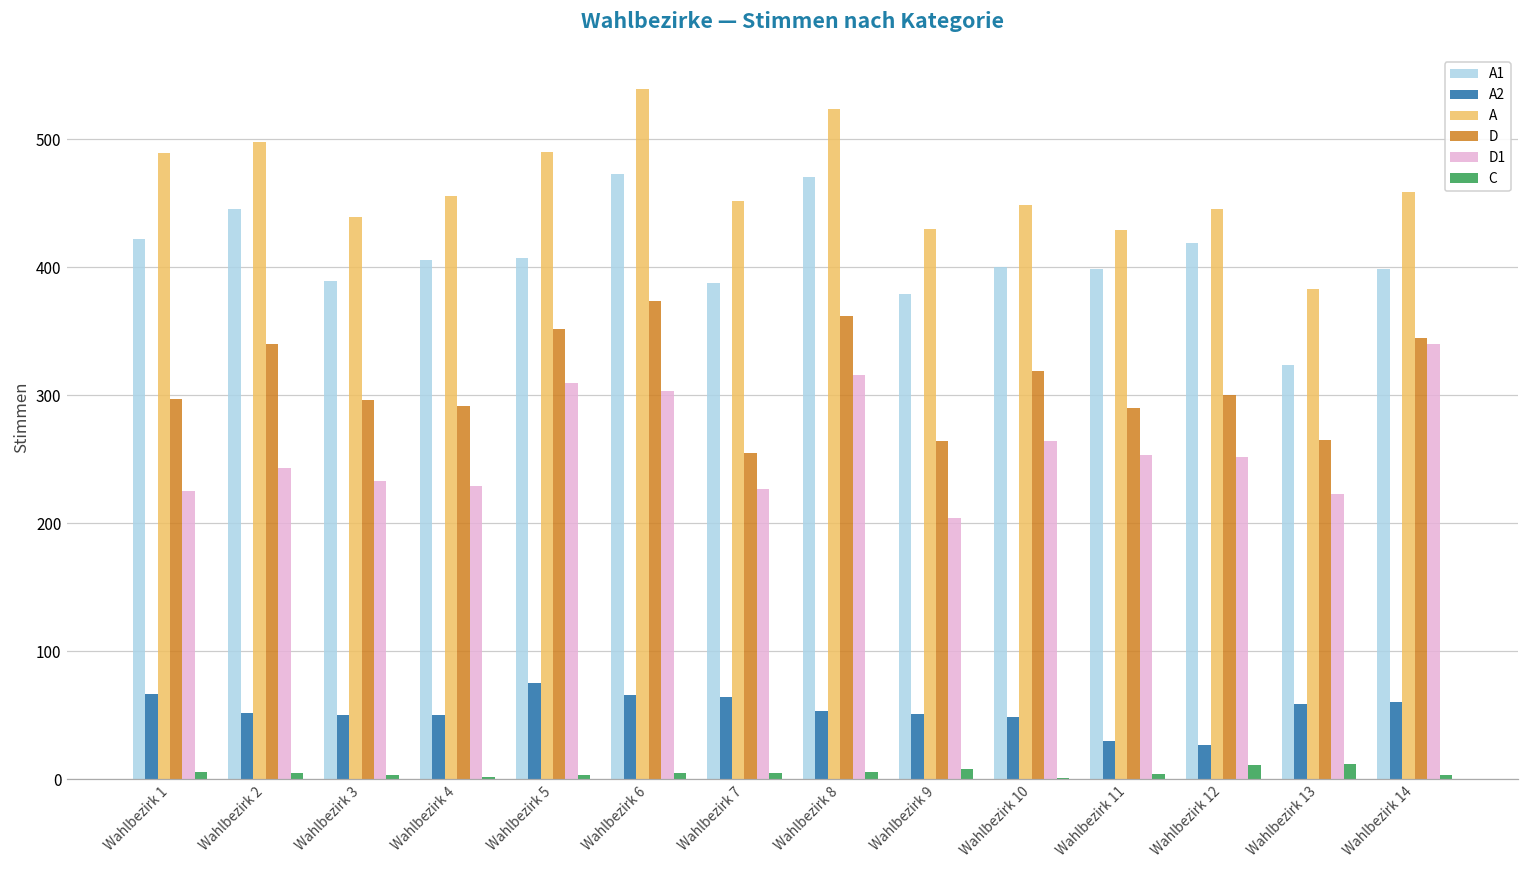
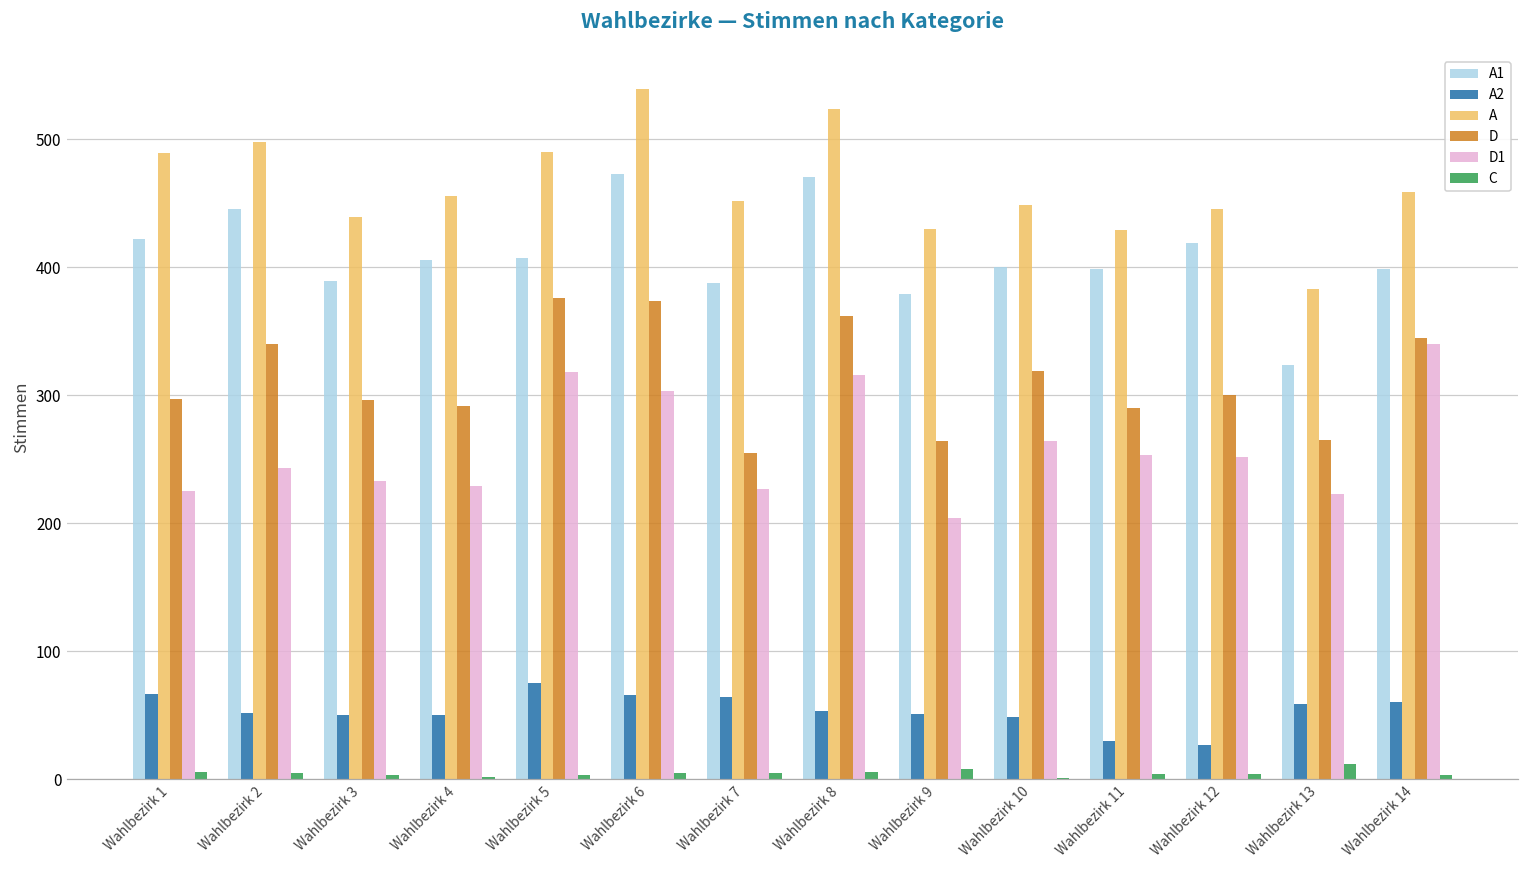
  {
    "A1": {
      "Wahlbezirk 1": 422,
      "Wahlbezirk 2": 446,
      "Wahlbezirk 3": 389,
      "Wahlbezirk 4": 406,
      "Wahlbezirk 5": 407,
      "Wahlbezirk 6": 473,
      "Wahlbezirk 7": 388,
      "Wahlbezirk 8": 471,
      "Wahlbezirk 9": 379,
      "Wahlbezirk 10": 400,
      "Wahlbezirk 11": 399,
      "Wahlbezirk 12": 419,
      "Wahlbezirk 13": 324,
      "Wahlbezirk 14": 399
    },
    "A2": {
      "Wahlbezirk 1": 67,
      "Wahlbezirk 2": 52,
      "Wahlbezirk 3": 50,
      "Wahlbezirk 4": 50,
      "Wahlbezirk 5": 75,
      "Wahlbezirk 6": 66,
      "Wahlbezirk 7": 64,
      "Wahlbezirk 8": 53,
      "Wahlbezirk 9": 51,
      "Wahlbezirk 10": 49,
      "Wahlbezirk 11": 30,
      "Wahlbezirk 12": 27,
      "Wahlbezirk 13": 59,
      "Wahlbezirk 14": 60
    },
    "A": {
      "Wahlbezirk 1": 489,
      "Wahlbezirk 2": 498,
      "Wahlbezirk 3": 439,
      "Wahlbezirk 4": 456,
      "Wahlbezirk 5": 490,
      "Wahlbezirk 6": 539,
      "Wahlbezirk 7": 452,
      "Wahlbezirk 8": 524,
      "Wahlbezirk 9": 430,
      "Wahlbezirk 10": 449,
      "Wahlbezirk 11": 429,
      "Wahlbezirk 12": 446,
      "Wahlbezirk 13": 383,
      "Wahlbezirk 14": 459
    },
    "D": {
      "Wahlbezirk 1": 297,
      "Wahlbezirk 2": 340,
      "Wahlbezirk 3": 296,
      "Wahlbezirk 4": 292,
-     "Wahlbezirk 5": 352,
+     "Wahlbezirk 5": 376,
      "Wahlbezirk 6": 374,
      "Wahlbezirk 7": 255,
      "Wahlbezirk 8": 362,
      "Wahlbezirk 9": 264,
      "Wahlbezirk 10": 319,
      "Wahlbezirk 11": 290,
      "Wahlbezirk 12": 300,
      "Wahlbezirk 13": 265,
      "Wahlbezirk 14": 345
    },
    "D1": {
      "Wahlbezirk 1": 225,
      "Wahlbezirk 2": 243,
      "Wahlbezirk 3": 233,
      "Wahlbezirk 4": 229,
-     "Wahlbezirk 5": 310,
+     "Wahlbezirk 5": 318,
      "Wahlbezirk 6": 303,
      "Wahlbezirk 7": 227,
      "Wahlbezirk 8": 316,
      "Wahlbezirk 9": 204,
      "Wahlbezirk 10": 264,
      "Wahlbezirk 11": 253,
      "Wahlbezirk 12": 252,
      "Wahlbezirk 13": 223,
      "Wahlbezirk 14": 340
    },
    "C": {
      "Wahlbezirk 1": 6,
      "Wahlbezirk 2": 5,
      "Wahlbezirk 3": 3,
      "Wahlbezirk 5": 3,
      "Wahlbezirk 6": 5,
      "Wahlbezirk 7": 5,
      "Wahlbezirk 8": 6,
      "Wahlbezirk 9": 8,
      "Wahlbezirk 11": 4,
-     "Wahlbezirk 12": 11,
+     "Wahlbezirk 12": 4,
      "Wahlbezirk 13": 12,
      "Wahlbezirk 14": 3
    }
  }
